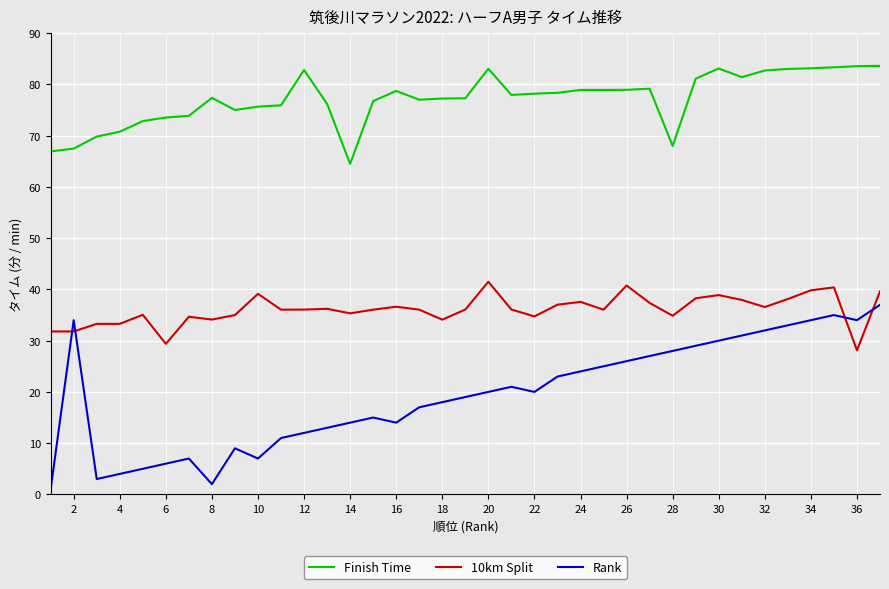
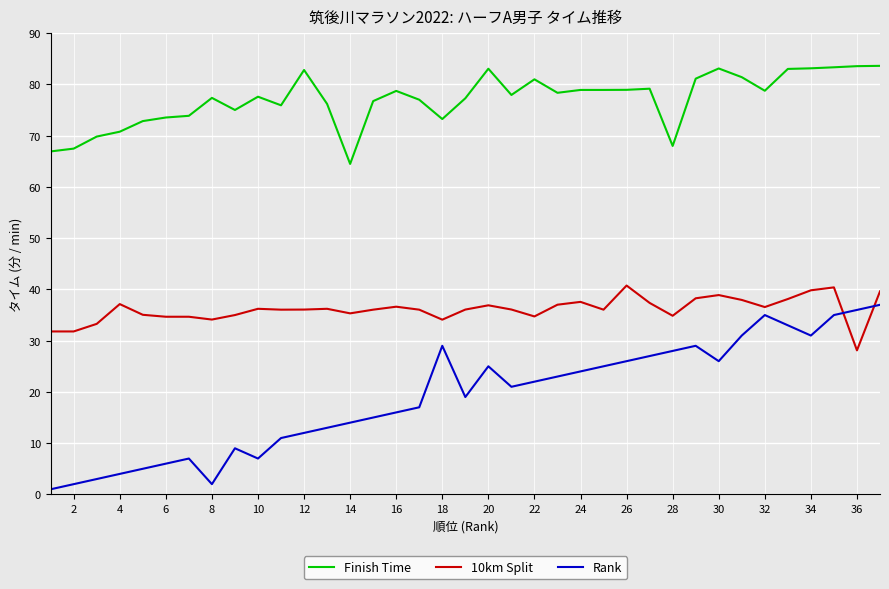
  {
    "Finish Time": {
      "2": 67,
      "4": 71,
      "6": 74,
      "8": 77,
-     "10": 76,
+     "10": 78,
      "12": 83,
      "14": 64,
      "16": 79,
-     "18": 77,
+     "18": 73,
      "20": 83,
-     "22": 78,
+     "22": 81,
      "24": 79,
      "26": 79,
      "28": 68,
      "30": 83,
-     "32": 83,
+     "32": 79,
      "34": 83,
      "36": 84
    },
    "10km Split": {
      "2": 32,
-     "4": 33,
-     "6": 29,
+     "4": 37,
+     "6": 35,
      "8": 34,
-     "10": 39,
+     "10": 36,
      "12": 36,
      "14": 35,
      "16": 37,
      "18": 34,
-     "20": 42,
+     "20": 37,
      "22": 35,
      "24": 38,
      "26": 41,
      "28": 35,
      "30": 39,
      "32": 37,
      "34": 40,
      "36": 28
    },
    "Rank": {
-     "2": 34,
+     "2": 2,
      "4": 4,
      "6": 6,
      "8": 2,
      "10": 7,
      "12": 12,
      "14": 14,
-     "16": 14,
-     "18": 18,
-     "20": 20,
-     "22": 20,
+     "16": 16,
+     "18": 29,
+     "20": 25,
+     "22": 22,
      "24": 24,
      "26": 26,
      "28": 28,
-     "30": 30,
-     "32": 32,
-     "34": 34,
-     "36": 34
+     "30": 26,
+     "32": 35,
+     "34": 31,
+     "36": 36
    }
  }
